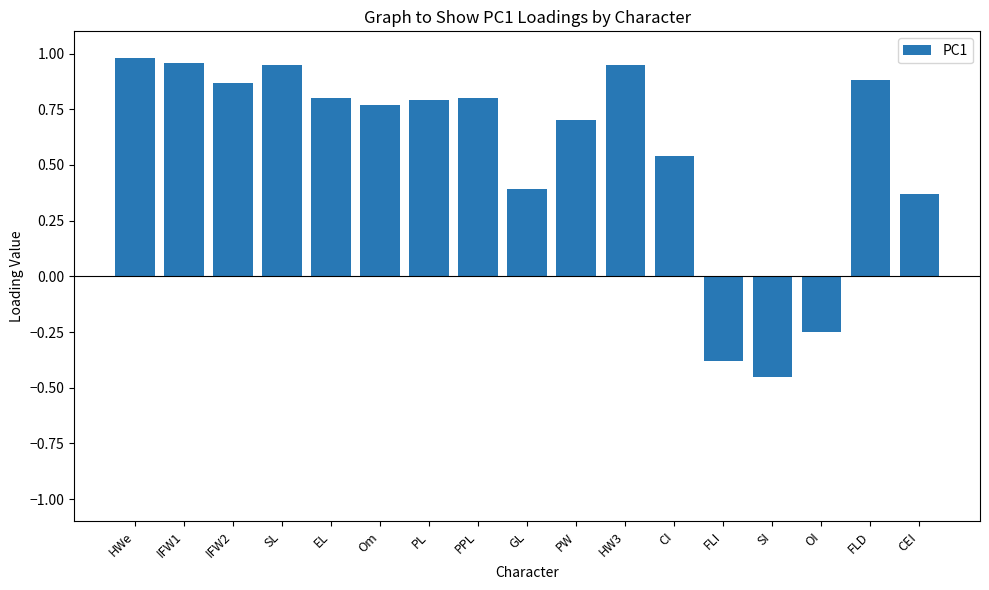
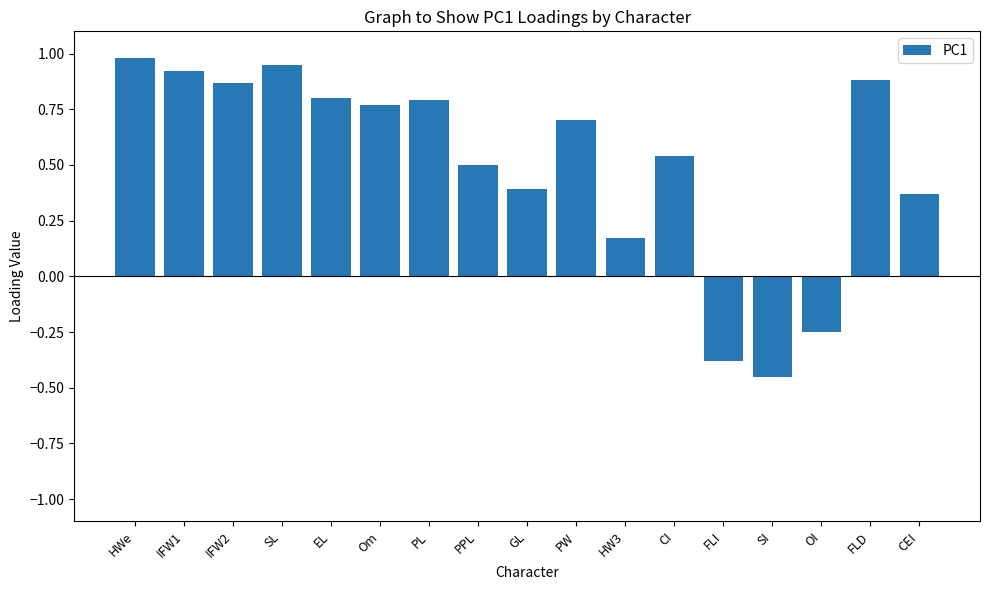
  {
    "HWe": 0.98,
-   "IFW1": 0.96,
+   "IFW1": 0.92,
    "IFW2": 0.87,
    "SL": 0.95,
    "EL": 0.80,
    "Om": 0.77,
    "PL": 0.79,
-   "PPL": 0.8,
+   "PPL": 0.5,
    "GL": 0.39,
    "PW": 0.70,
-   "HW3": 0.95,
+   "HW3": 0.17,
    "CI": 0.54,
    "FLI": -0.38,
    "SI": -0.45,
    "OI": -0.25,
    "FLD": 0.88,
    "CEI": 0.37
  }
